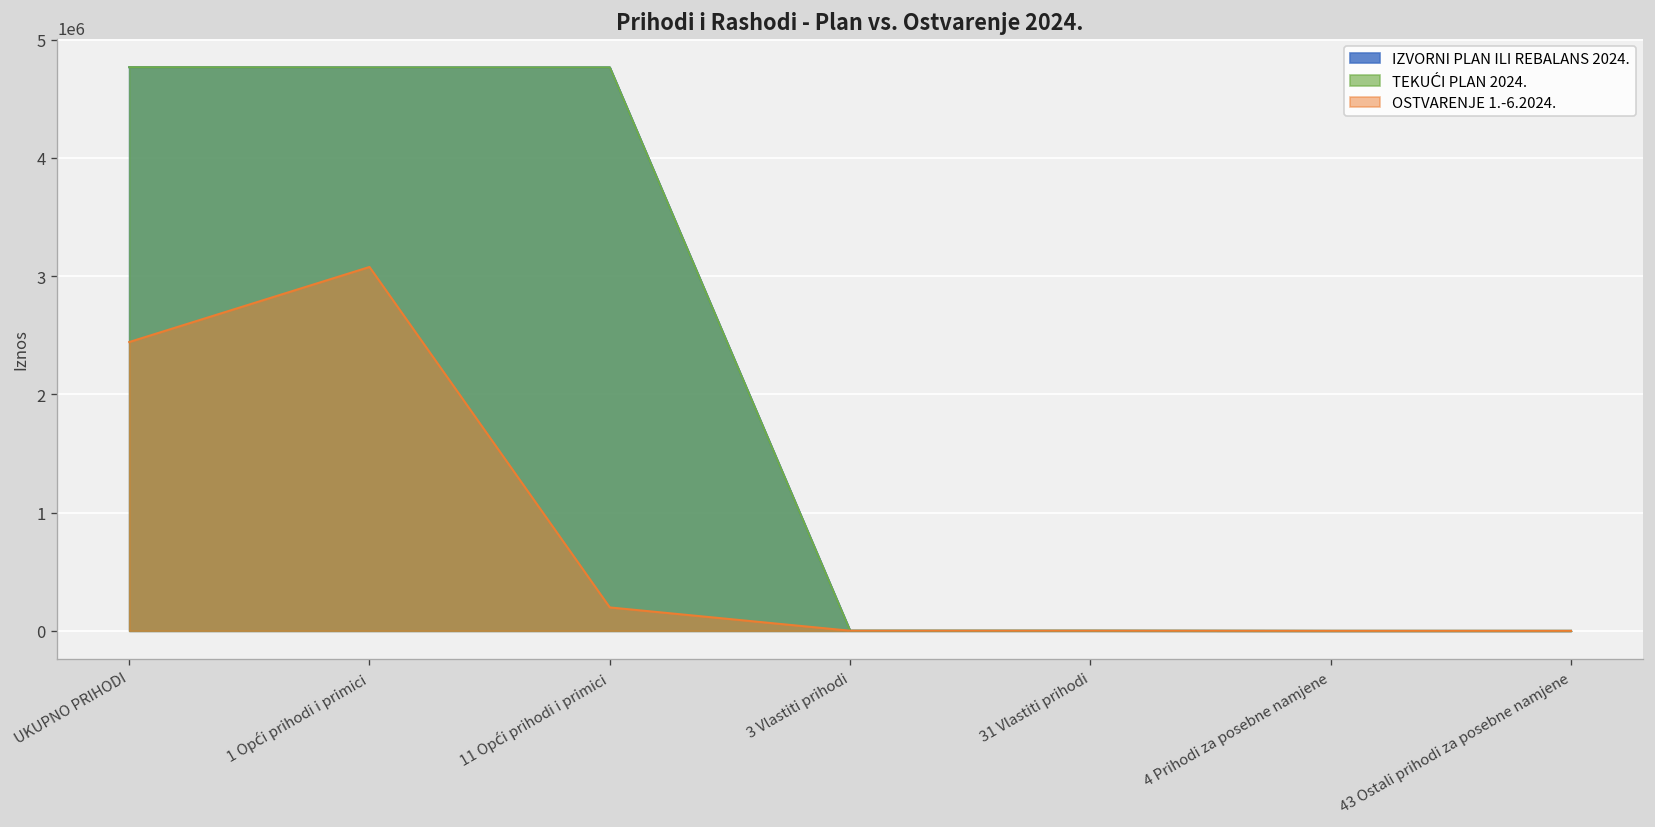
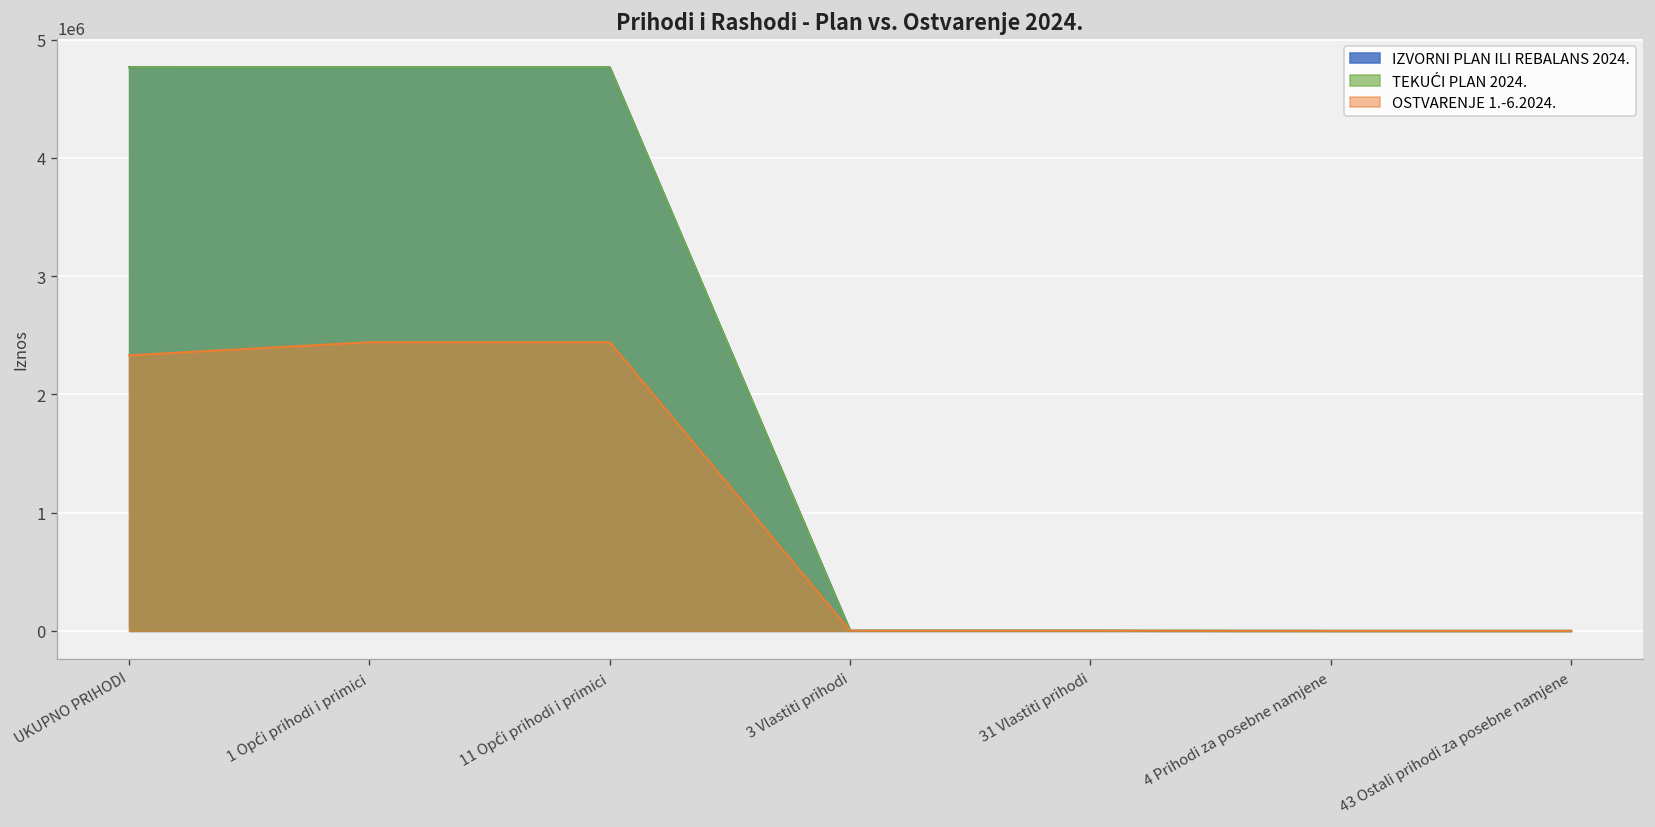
  {
    "TEKUĆI PLAN 2024.": {
      "UKUPNO PRIHODI": 4800000,
      "1 Opći prihodi i primici": 4800000,
      "11 Opći prihodi i primici": 4800000
    },
    "OSTVARENJE 1.-6.2024.": {
-     "UKUPNO PRIHODI": 2400000,
-     "1 Opći prihodi i primici": 3100000,
-     "11 Opći prihodi i primici": 200000
+     "UKUPNO PRIHODI": 2300000,
+     "1 Opći prihodi i primici": 2400000,
+     "11 Opći prihodi i primici": 2400000
    }
  }
